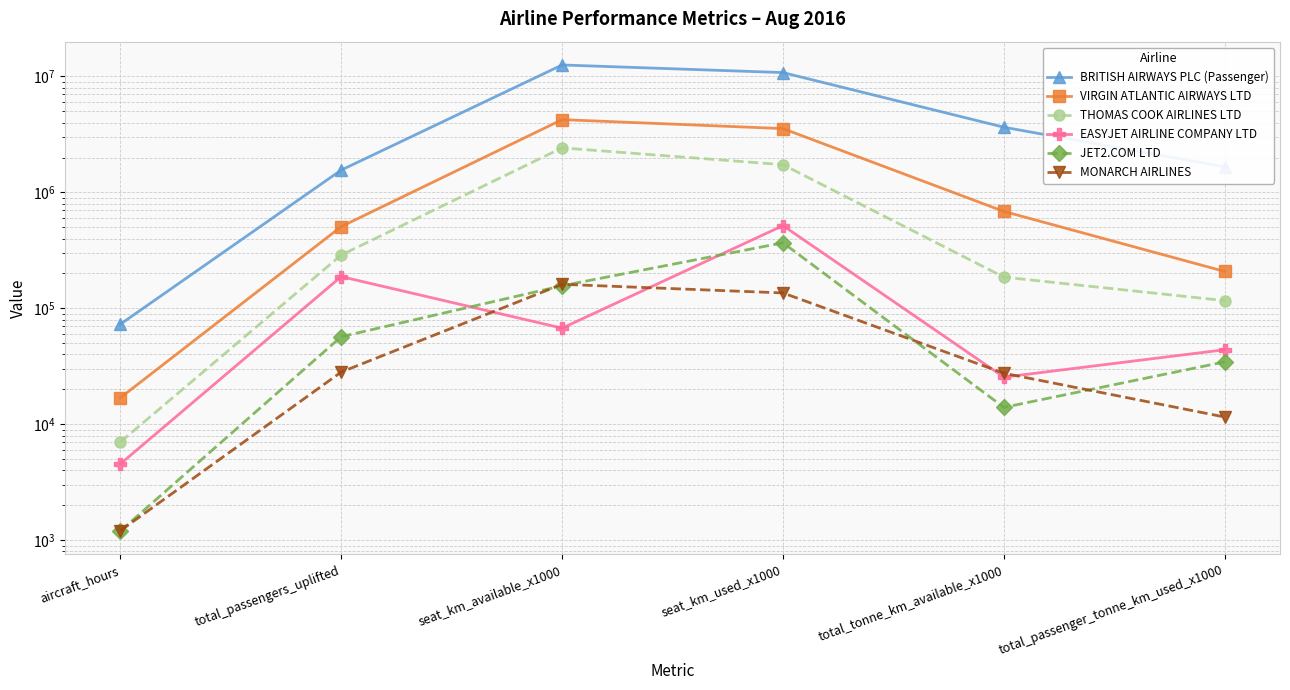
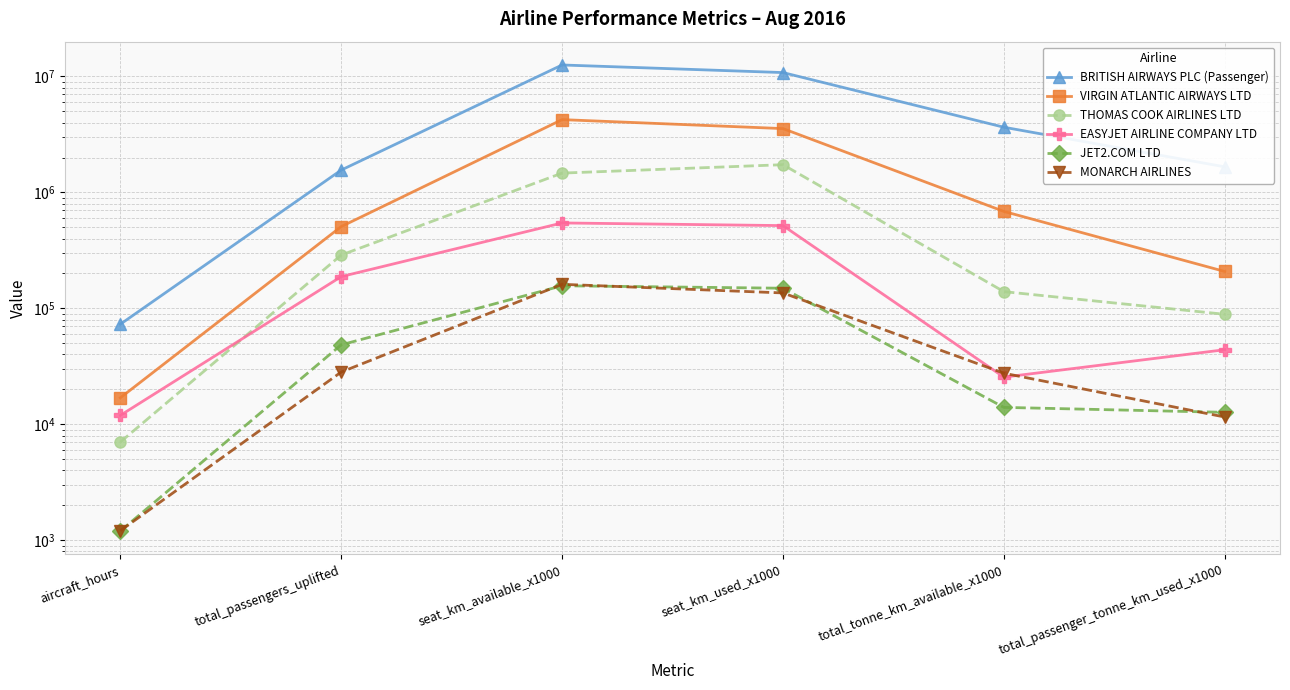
  {
    "BRITISH AIRWAYS PLC (Passenger)": {
      "aircraft_hours": 70000,
      "total_passengers_uplifted": 1600000,
      "seat_km_available_x1000": 13000000,
      "seat_km_used_x1000": 11000000,
      "total_tonne_km_available_x1000": 3700000
    },
    "VIRGIN ATLANTIC AIRWAYS LTD": {
      "aircraft_hours": 17000,
      "total_passengers_uplifted": 500000,
      "seat_km_available_x1000": 4200000,
      "seat_km_used_x1000": 3600000,
      "total_tonne_km_available_x1000": 700000,
      "total_passenger_tonne_km_used_x1000": 210000
    },
    "THOMAS COOK AIRLINES LTD": {
      "aircraft_hours": 7000,
      "total_passengers_uplifted": 290000,
-     "seat_km_available_x1000": 2400000,
+     "seat_km_available_x1000": 1500000,
      "seat_km_used_x1000": 1700000,
-     "total_tonne_km_available_x1000": 190000,
-     "total_passenger_tonne_km_used_x1000": 120000
+     "total_tonne_km_available_x1000": 140000,
+     "total_passenger_tonne_km_used_x1000": 90000
    },
    "EASYJET AIRLINE COMPANY LTD": {
-     "aircraft_hours": 4500,
+     "aircraft_hours": 12000,
      "total_passengers_uplifted": 190000,
-     "seat_km_available_x1000": 70000,
+     "seat_km_available_x1000": 500000,
      "seat_km_used_x1000": 500000,
      "total_tonne_km_available_x1000": 26000,
      "total_passenger_tonne_km_used_x1000": 44000
    },
    "JET2.COM LTD": {
-     "total_passengers_uplifted": 60000,
-     "seat_km_used_x1000": 370000,
+     "total_passengers_uplifted": 48000,
+     "seat_km_used_x1000": 150000,
      "total_tonne_km_available_x1000": 14000,
-     "total_passenger_tonne_km_used_x1000": 35000
+     "total_passenger_tonne_km_used_x1000": 13000
    },
    "MONARCH AIRLINES": {
      "total_passengers_uplifted": 28000,
      "seat_km_used_x1000": 140000,
      "total_tonne_km_available_x1000": 28000,
      "total_passenger_tonne_km_used_x1000": 12000
    }
  }
